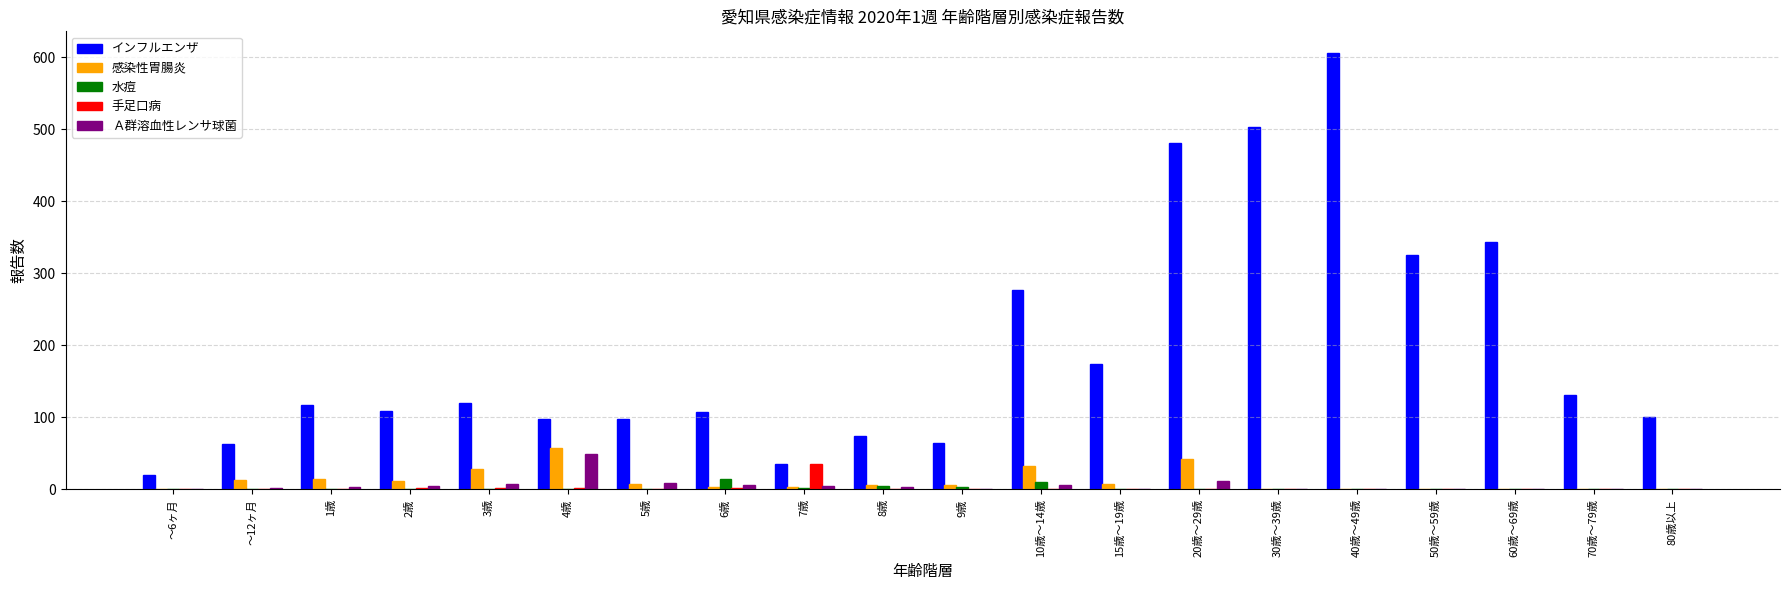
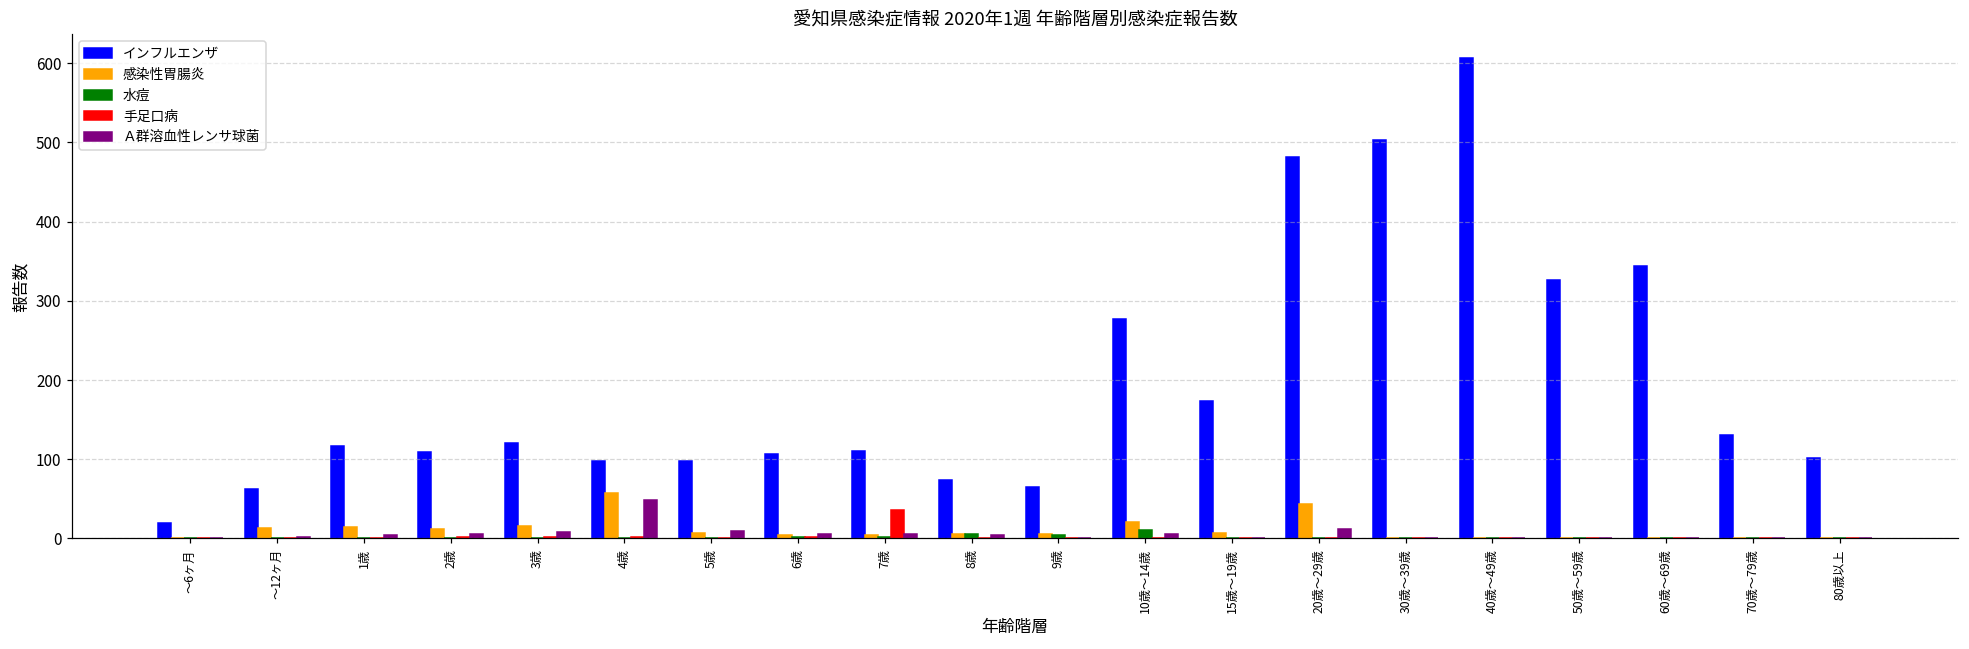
  {
    "インフルエンザ": {
      "～6ヶ月": 20,
      "～12ヶ月": 60,
      "1歳": 120,
      "2歳": 110,
      "3歳": 120,
      "4歳": 100,
      "5歳": 100,
      "6歳": 110,
-     "7歳": 40,
+     "7歳": 110,
      "8歳": 70,
      "9歳": 70,
      "10歳～14歳": 280,
      "15歳～19歳": 170,
      "20歳～29歳": 480,
      "30歳～39歳": 500,
      "40歳～49歳": 610,
      "50歳～59歳": 330,
      "60歳～69歳": 340,
      "70歳～79歳": 130,
      "80歳以上": 100
    },
    "感染性胃腸炎": {
      "～12ヶ月": 10,
      "1歳": 20,
      "2歳": 10,
-     "3歳": 30,
+     "3歳": 20,
      "4歳": 60,
      "5歳": 10,
      "6歳": 0,
      "7歳": 0,
      "8歳": 10,
      "9歳": 10,
-     "10歳～14歳": 30,
+     "10歳～14歳": 20,
      "15歳～19歳": 10,
      "20歳～29歳": 40,
      "30歳～39歳": 0,
      "40歳～49歳": 0,
      "50歳～59歳": 0,
      "60歳～69歳": 0,
      "70歳～79歳": 0,
      "80歳以上": 0
    },
    "水痘": {
      "～6ヶ月": 0,
      "～12ヶ月": 0,
      "1歳": 0,
      "2歳": 0,
      "3歳": 0,
      "5歳": 0,
-     "6歳": 20,
+     "6歳": 0,
      "8歳": 10,
      "9歳": 0,
      "10歳～14歳": 10,
      "15歳～19歳": 0,
      "20歳～29歳": 0,
      "30歳～39歳": 0,
      "40歳～49歳": 0,
      "50歳～59歳": 0,
      "60歳～69歳": 0,
      "70歳～79歳": 0,
      "80歳以上": 0
    },
    "手足口病": {
      "～6ヶ月": 0,
      "～12ヶ月": 0,
      "1歳": 0,
      "5歳": 0,
      "7歳": 40,
      "8歳": 0,
      "10歳～14歳": 0,
      "15歳～19歳": 0,
      "20歳～29歳": 0,
      "30歳～39歳": 0,
      "40歳～49歳": 0,
      "50歳～59歳": 0,
      "60歳～69歳": 0,
      "70歳～79歳": 0,
      "80歳以上": 0
    },
    "Ａ群溶血性レンサ球菌": {
      "～6ヶ月": 0,
      "1歳": 0,
      "2歳": 10,
      "3歳": 10,
      "4歳": 50,
      "5歳": 10,
      "6歳": 10,
      "7歳": 10,
      "8歳": 0,
      "9歳": 0,
      "10歳～14歳": 10,
      "20歳～29歳": 10,
      "30歳～39歳": 0,
      "40歳～49歳": 0,
      "50歳～59歳": 0,
      "60歳～69歳": 0,
      "70歳～79歳": 0,
      "80歳以上": 0
    }
  }
